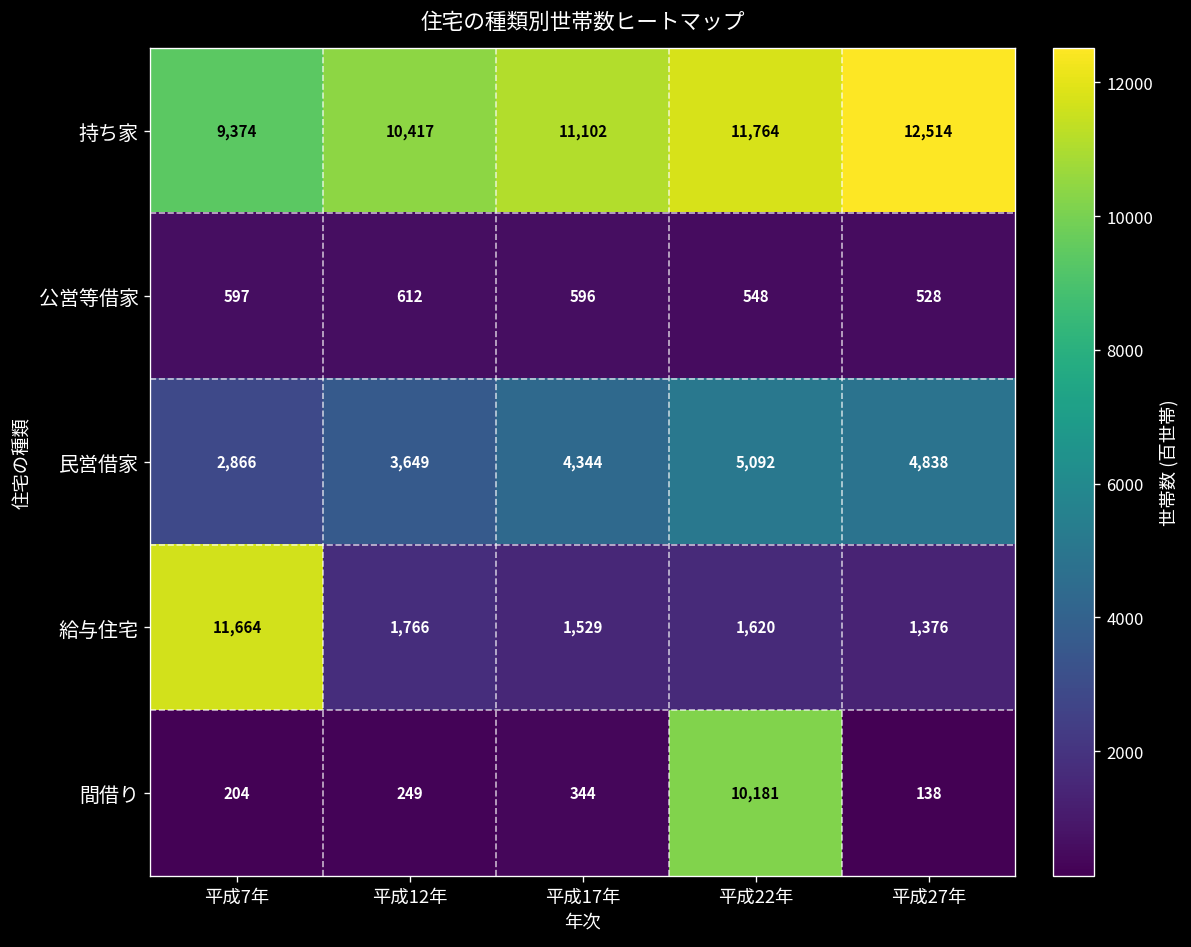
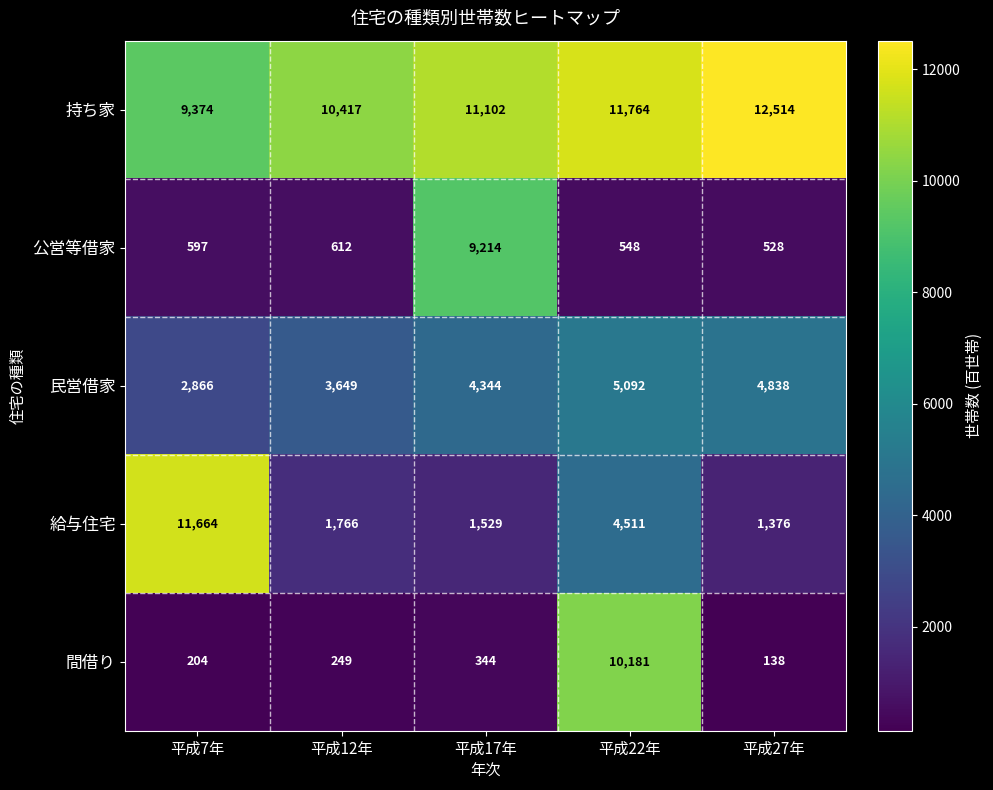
  {
    "持ち家": {
      "平成7年": "9,374",
      "平成12年": "10,417",
      "平成17年": "11,102",
      "平成22年": "11,764",
      "平成27年": "12,514"
    },
    "公営等借家": {
      "平成7年": "597",
      "平成12年": "612",
-     "平成17年": "596",
+     "平成17年": "9,214",
      "平成22年": "548",
      "平成27年": "528"
    },
    "民営借家": {
      "平成7年": "2,866",
      "平成12年": "3,649",
      "平成17年": "4,344",
      "平成22年": "5,092",
      "平成27年": "4,838"
    },
    "給与住宅": {
      "平成7年": "11,664",
      "平成12年": "1,766",
      "平成17年": "1,529",
-     "平成22年": "1,620",
+     "平成22年": "4,511",
      "平成27年": "1,376"
    },
    "間借り": {
      "平成7年": "204",
      "平成12年": "249",
      "平成17年": "344",
      "平成22年": "10,181",
      "平成27年": "138"
    }
  }
